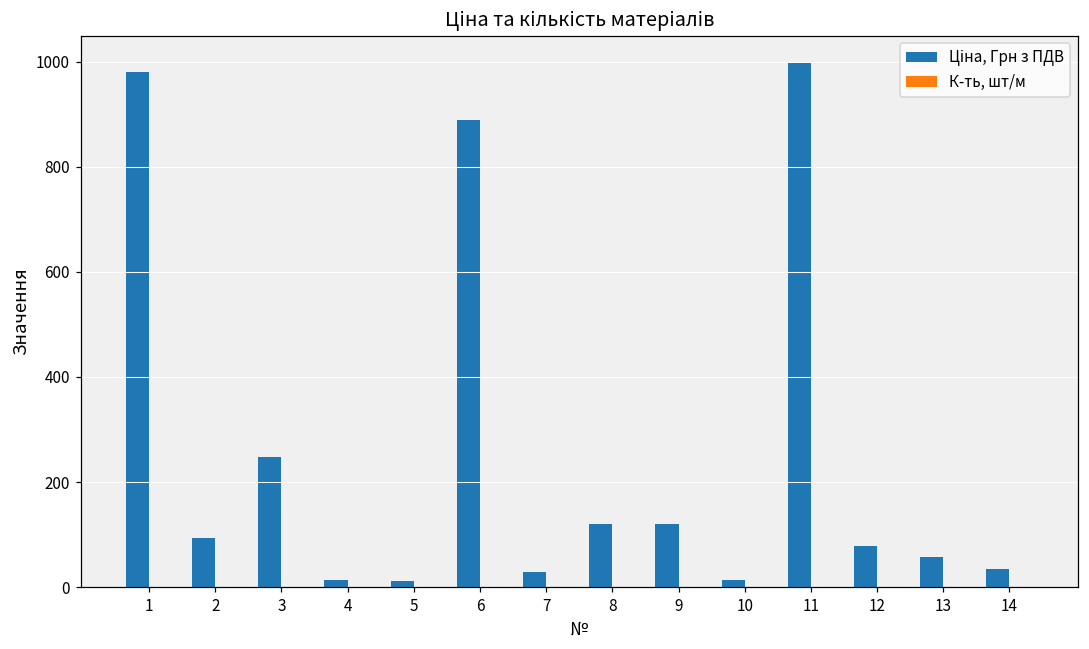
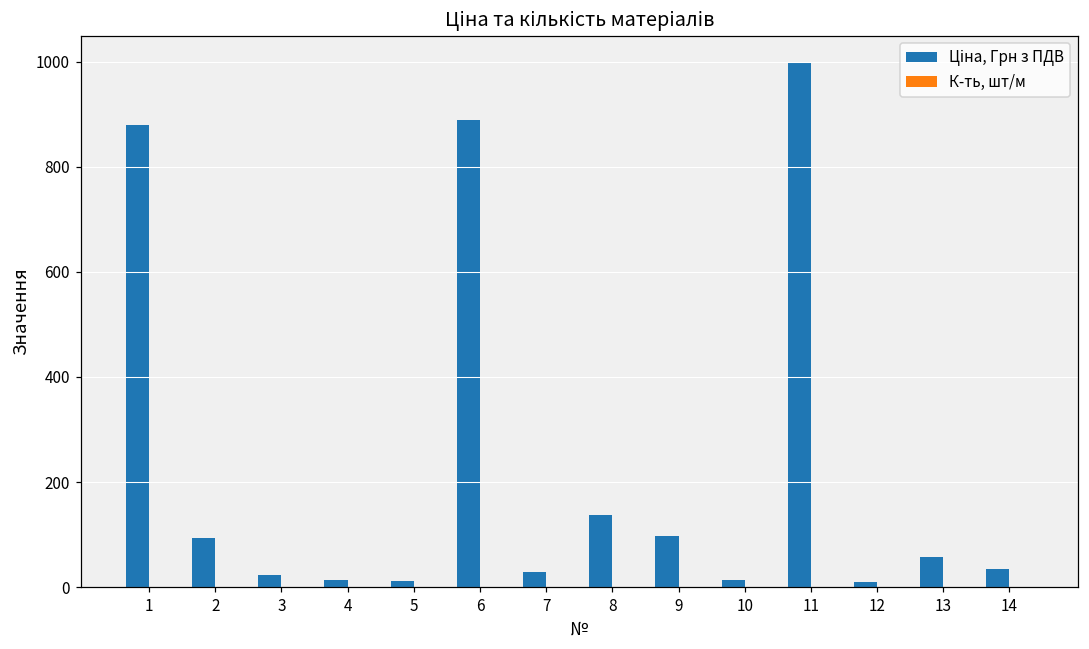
  {
    "Ціна, Грн з ПДВ": {
-     "1": 980,
+     "1": 880,
      "2": 90,
-     "3": 250,
+     "3": 20,
      "4": 10,
      "5": 10,
      "6": 890,
      "7": 30,
-     "8": 120,
-     "9": 120,
+     "8": 140,
+     "9": 100,
      "10": 10,
      "11": 1000,
-     "12": 80,
+     "12": 10,
      "13": 60,
      "14": 40
    }
  }
